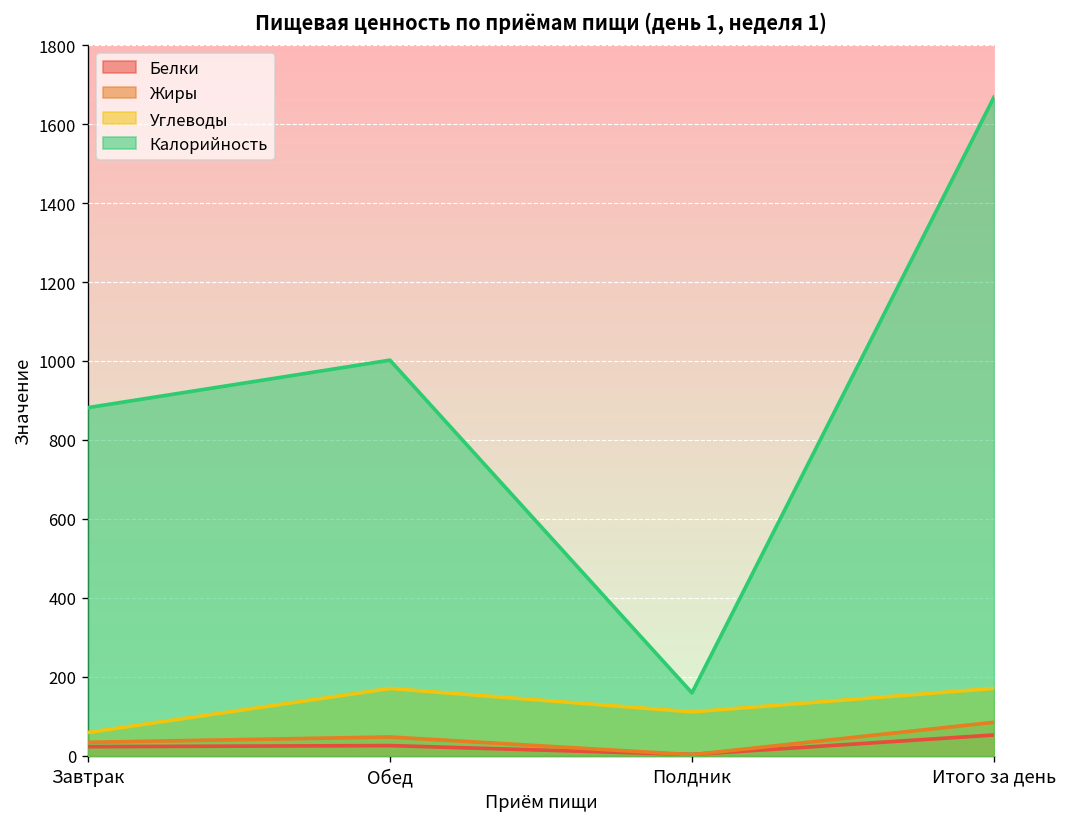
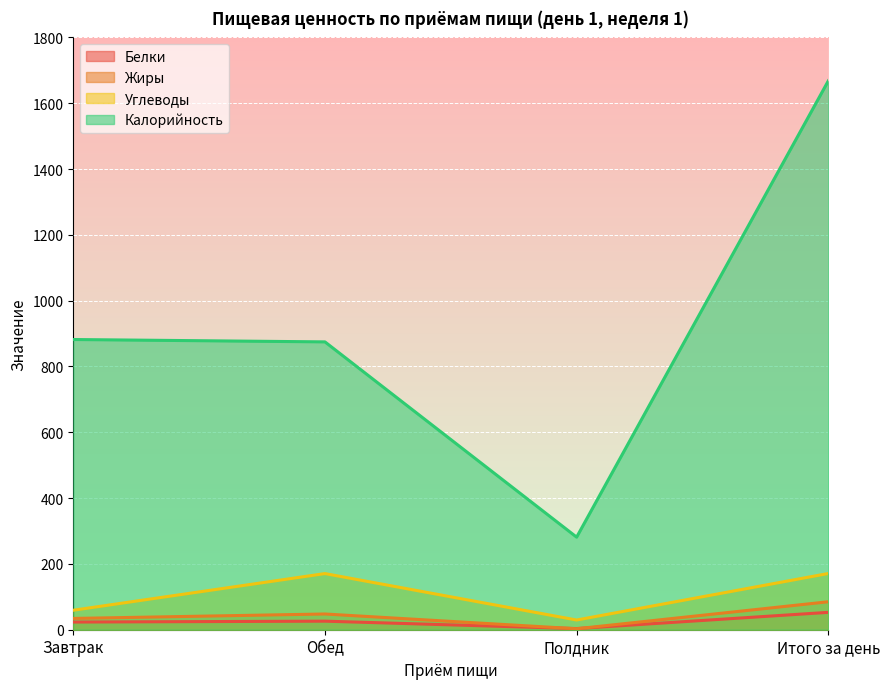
  {
    "Углеводы": {
      "Завтрак": 60,
      "Обед": 170,
-     "Полдник": 110,
+     "Полдник": 30,
      "Итого за день": 170
    },
    "Калорийность": {
      "Завтрак": 880,
-     "Обед": 1000,
-     "Полдник": 160,
+     "Обед": 870,
+     "Полдник": 280,
      "Итого за день": 1670
    }
  }
